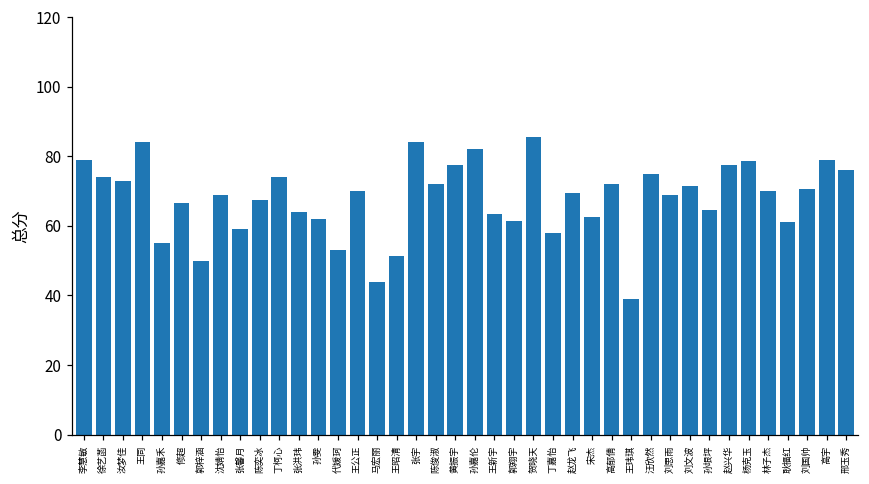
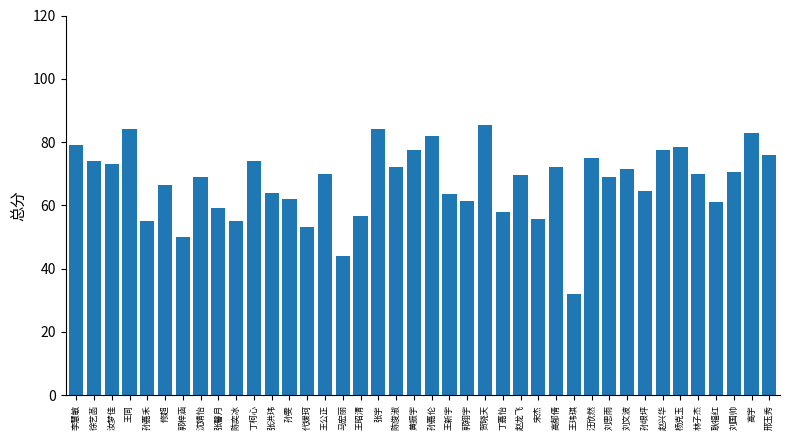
  {
    "李慧敏": 79,
    "徐艺菡": 74,
    "汝梦佳": 73,
    "王同": 84,
    "孙嘉禾": 55,
    "修超": 67,
    "郭梓涵": 50,
    "沈婧怡": 69,
    "张馨月": 59,
-   "陈奕冰": 68,
+   "陈奕冰": 55,
    "丁柯心": 74,
    "张洪玮": 64,
    "孙雯": 62,
    "代媛珂": 53,
    "王公正": 70,
    "马宏丽": 44,
-   "王昭清": 51,
+   "王昭清": 57,
    "张宇": 84,
    "陈俊淑": 72,
    "黄振宇": 78,
    "孙嘉伦": 82,
    "王新宇": 64,
    "郭翔宇": 62,
    "贺晓天": 86,
    "丁嘉怡": 58,
    "赵龙飞": 70,
-   "宋杰": 63,
+   "宋杰": 56,
    "高郁倩": 72,
-   "王玮琪": 39,
+   "王玮琪": 32,
    "汪欣然": 75,
    "刘思雨": 69,
    "刘文波": 72,
    "孙垠坪": 65,
    "赵兴华": 78,
    "杨克玉": 79,
    "林子杰": 70,
    "耿福红": 61,
    "刘国帅": 71,
-   "高宇": 79,
+   "高宇": 83,
    "邢玉秀": 76
  }
